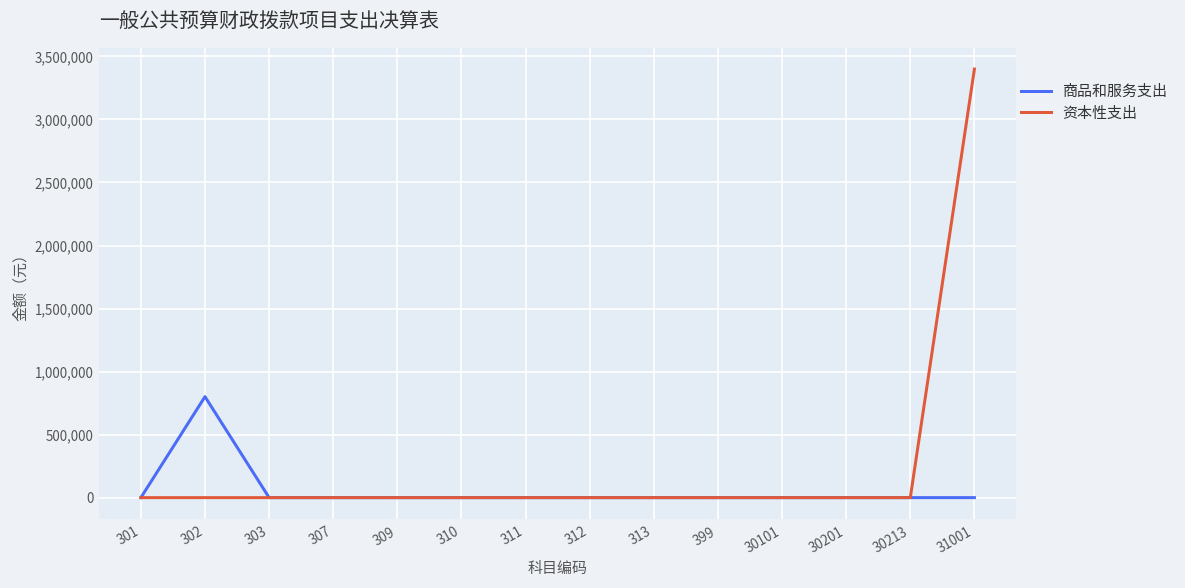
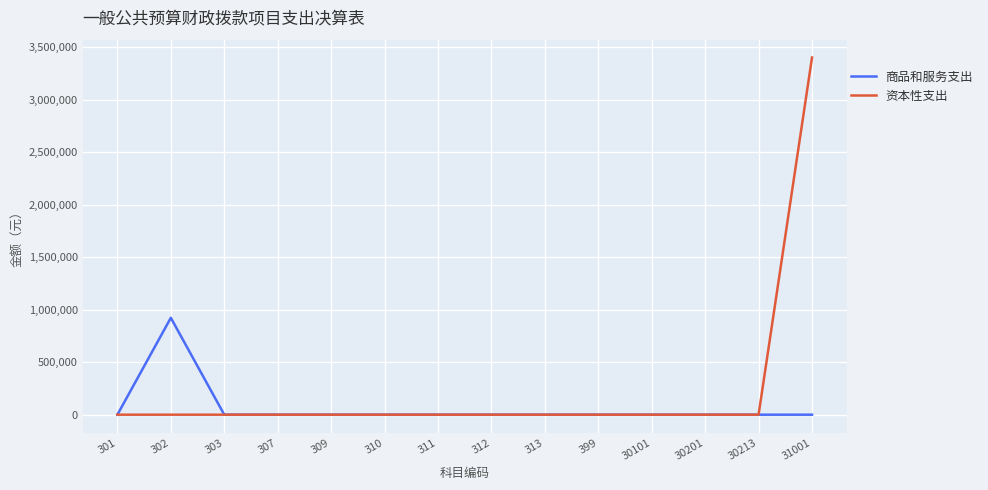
  {
    "商品和服务支出": {
-     "302": "800,000",
+     "302": "920,000",
      "31001": "0"
    },
    "资本性支出": {
      "302": "0",
      "31001": "3,400,000"
    }
  }
